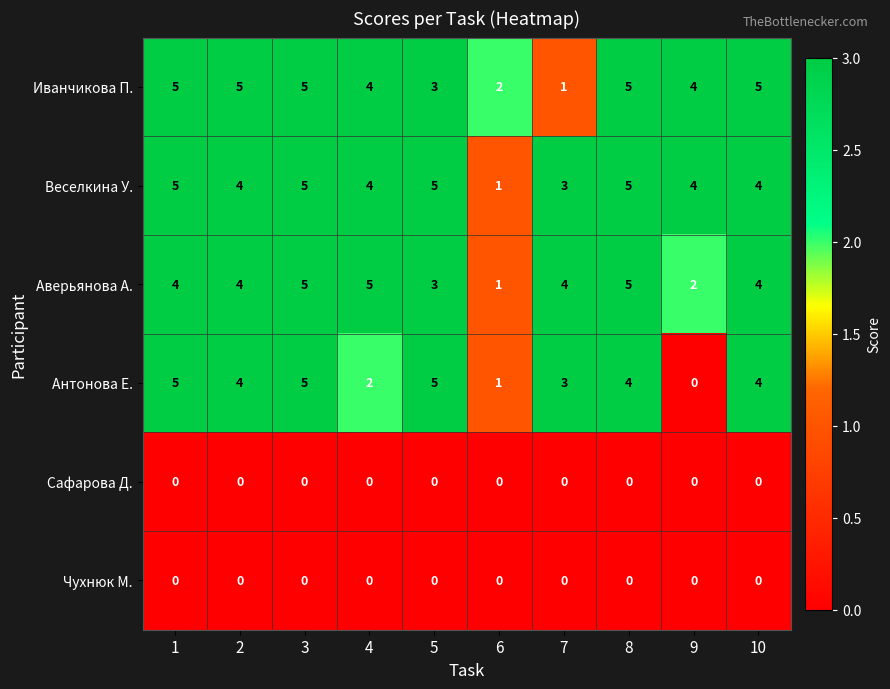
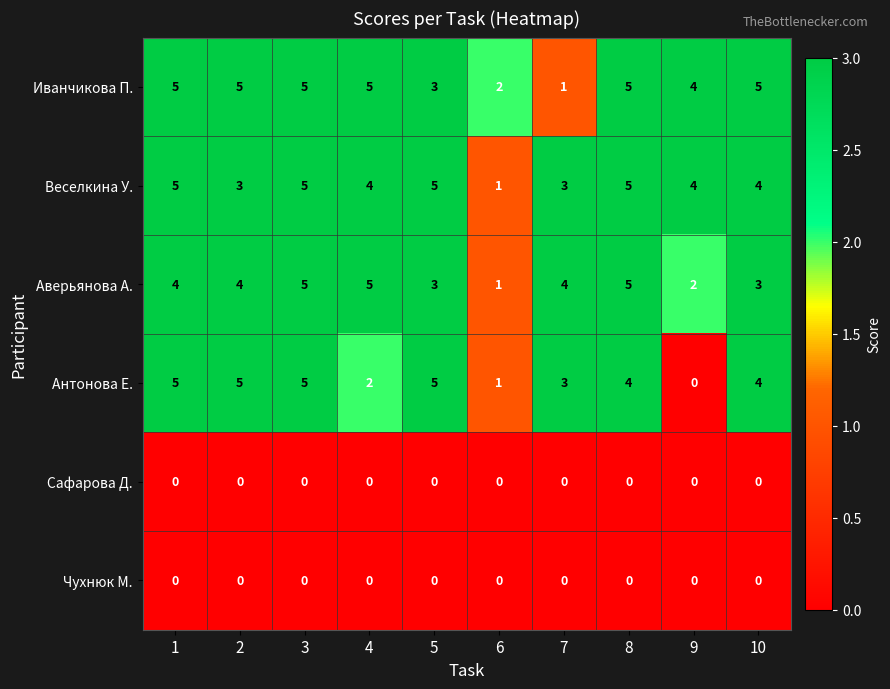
  {
    "Иванчикова П.": {
      "1": 5,
      "2": 5,
      "3": 5,
-     "4": 4,
+     "4": 5,
      "5": 3,
      "6": 2,
      "7": 1,
      "8": 5,
      "9": 4,
      "10": 5
    },
    "Веселкина У.": {
      "1": 5,
-     "2": 4,
+     "2": 3,
      "3": 5,
      "4": 4,
      "5": 5,
      "6": 1,
      "7": 3,
      "8": 5,
      "9": 4,
      "10": 4
    },
    "Аверьянова А.": {
      "1": 4,
      "2": 4,
      "3": 5,
      "4": 5,
      "5": 3,
      "6": 1,
      "7": 4,
      "8": 5,
      "9": 2,
-     "10": 4
+     "10": 3
    },
    "Антонова Е.": {
      "1": 5,
-     "2": 4,
+     "2": 5,
      "3": 5,
      "4": 2,
      "5": 5,
      "6": 1,
      "7": 3,
      "8": 4,
      "9": 0,
      "10": 4
    },
    "Сафарова Д.": {
      "1": 0,
      "2": 0,
      "3": 0,
      "4": 0,
      "5": 0,
      "6": 0,
      "7": 0,
      "8": 0,
      "9": 0,
      "10": 0
    },
    "Чухнюк М.": {
      "1": 0,
      "2": 0,
      "3": 0,
      "4": 0,
      "5": 0,
      "6": 0,
      "7": 0,
      "8": 0,
      "9": 0,
      "10": 0
    }
  }
